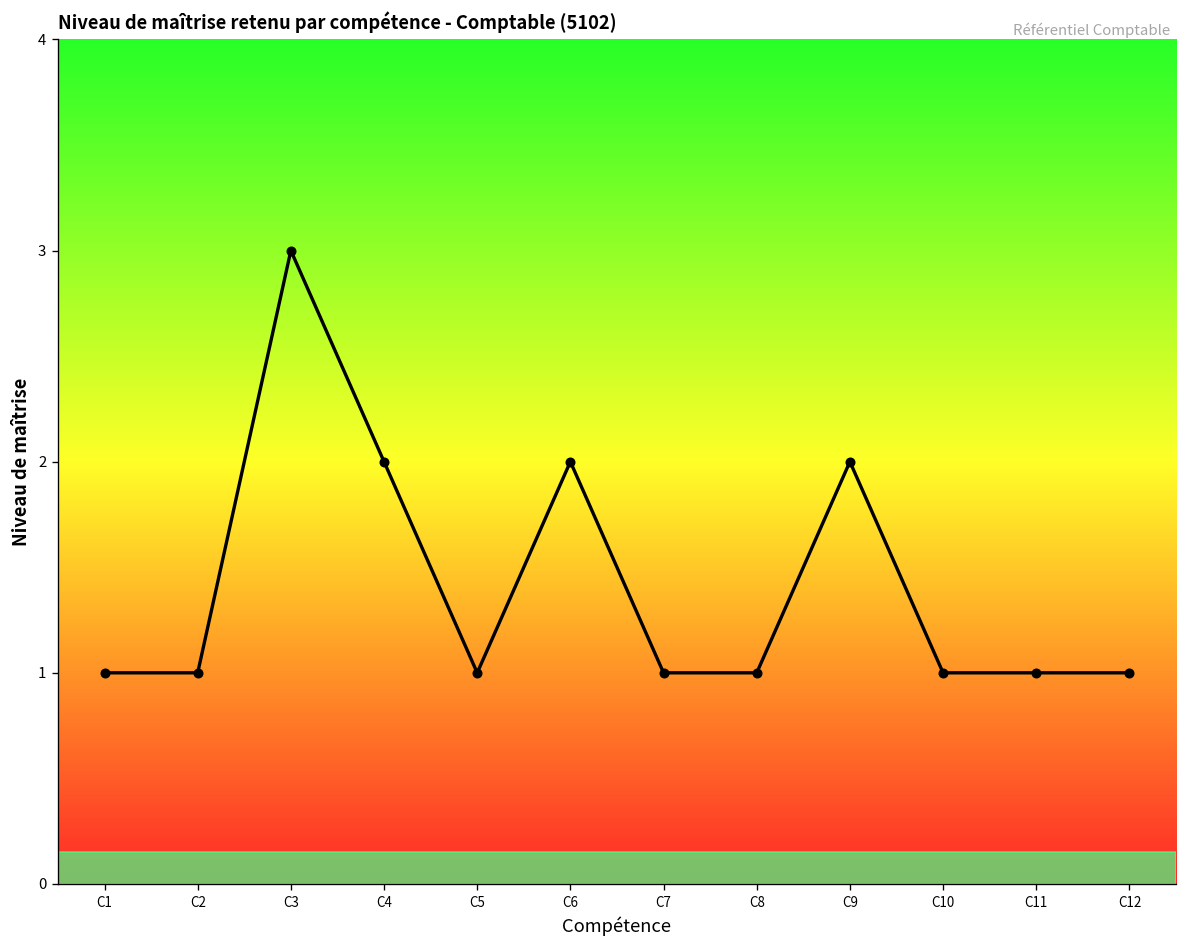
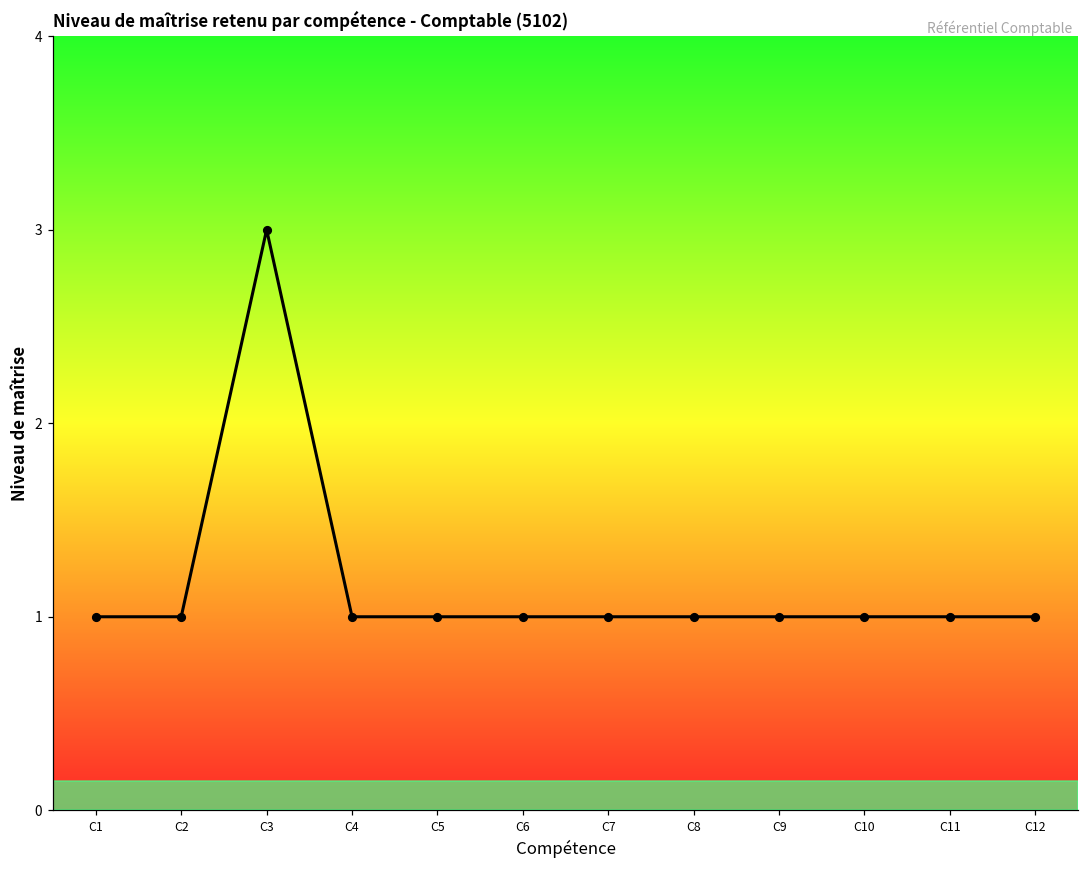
  {
    "C1": 1,
    "C2": 1,
    "C3": 3,
-   "C4": 2,
+   "C4": 1,
    "C5": 1,
-   "C6": 2,
+   "C6": 1,
    "C7": 1,
    "C8": 1,
-   "C9": 2,
+   "C9": 1,
    "C10": 1,
    "C11": 1,
    "C12": 1
  }
